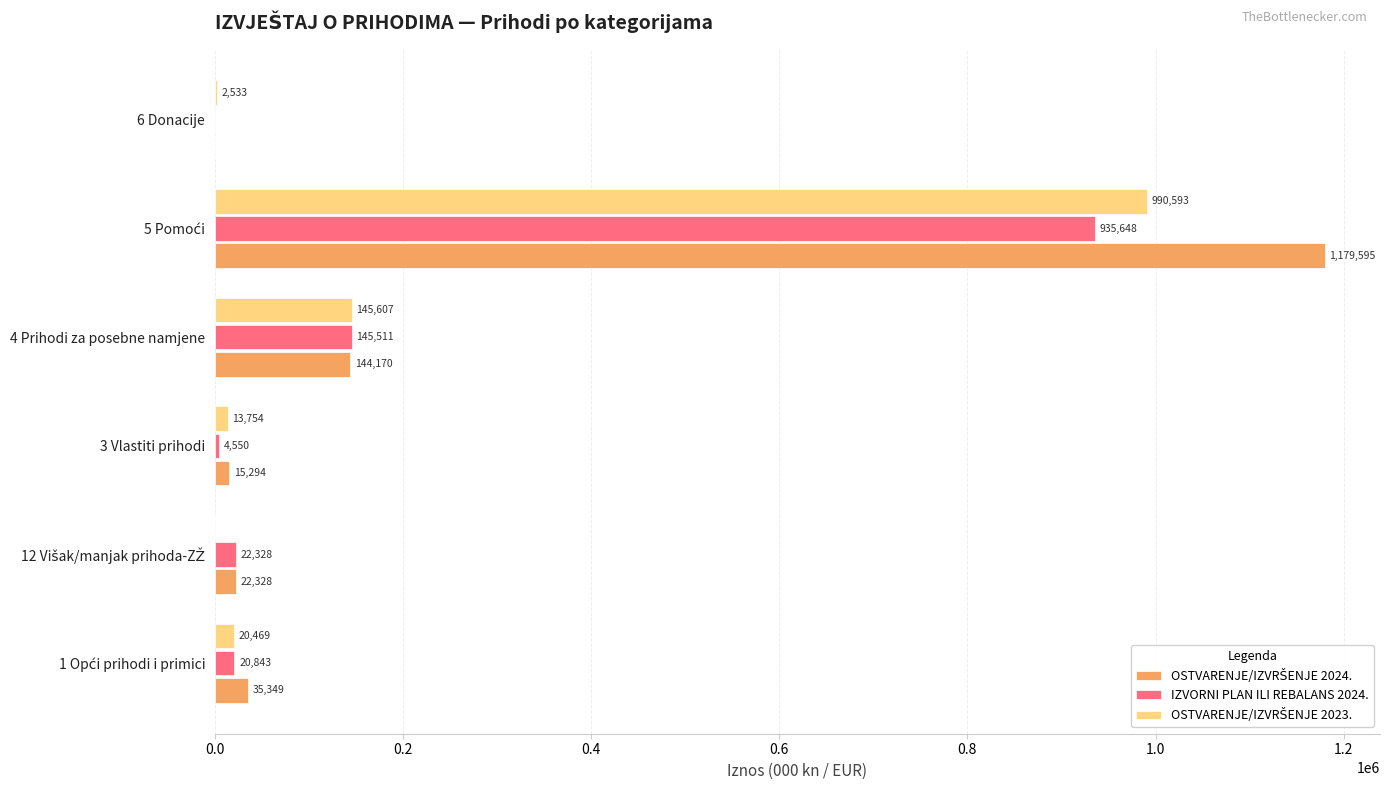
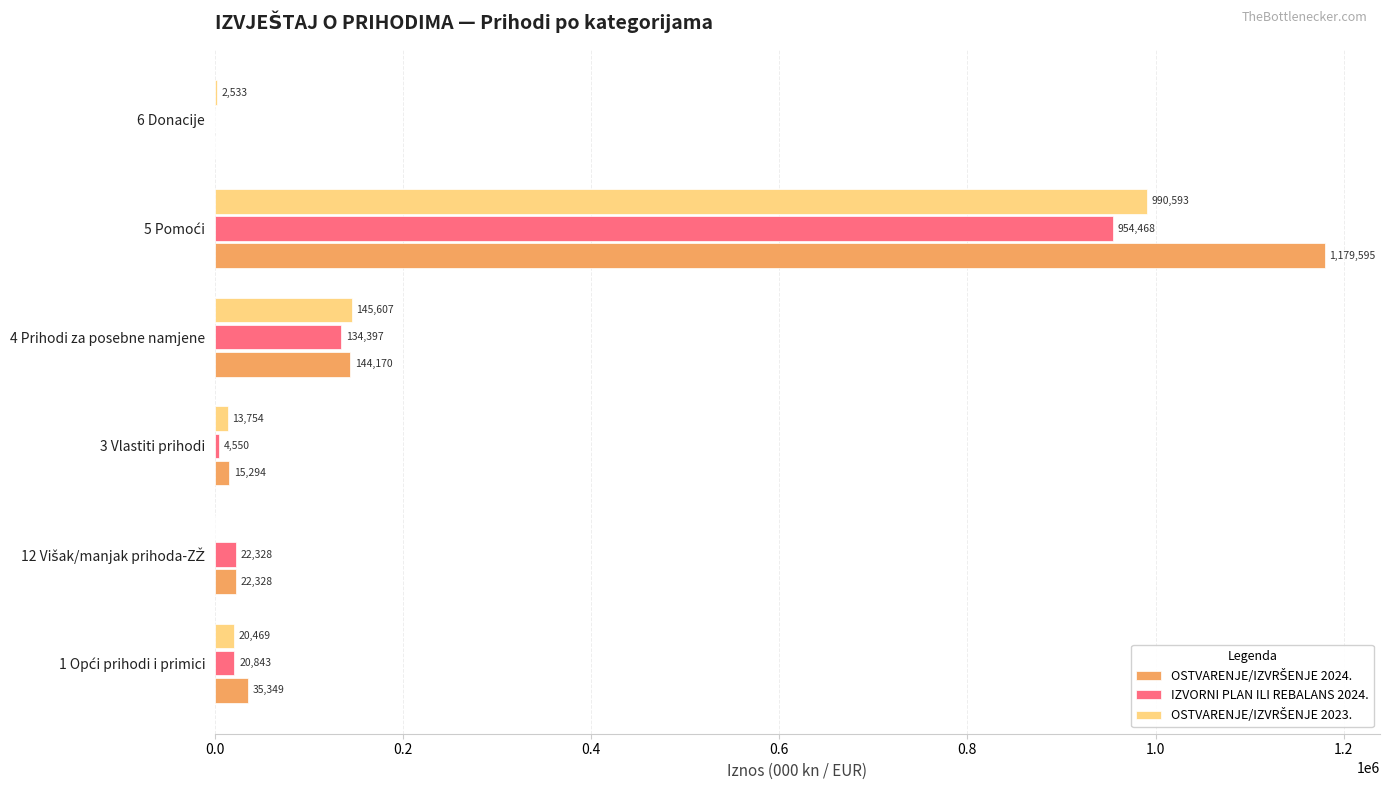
  {
    "IZVORNI PLAN ILI REBALANS 2024.": {
-     "5 Pomoći": "935,648",
-     "4 Prihodi za posebne namjene": "145,511",
+     "5 Pomoći": "954,468",
+     "4 Prihodi za posebne namjene": "134,397",
      "3 Vlastiti prihodi": "4,550",
      "12 Višak/manjak prihoda-ZŽ": "22,328",
      "1 Opći prihodi i primici": "20,843"
    }
  }
